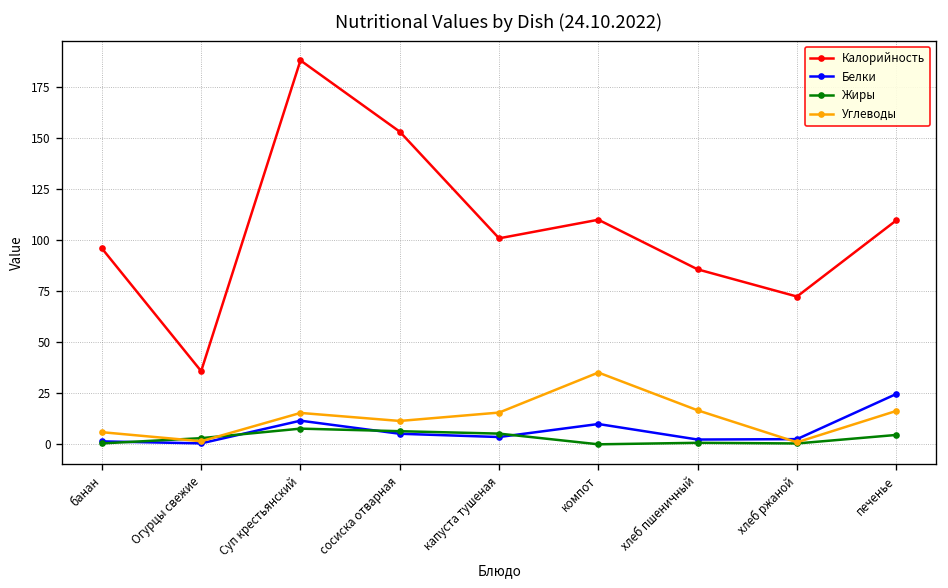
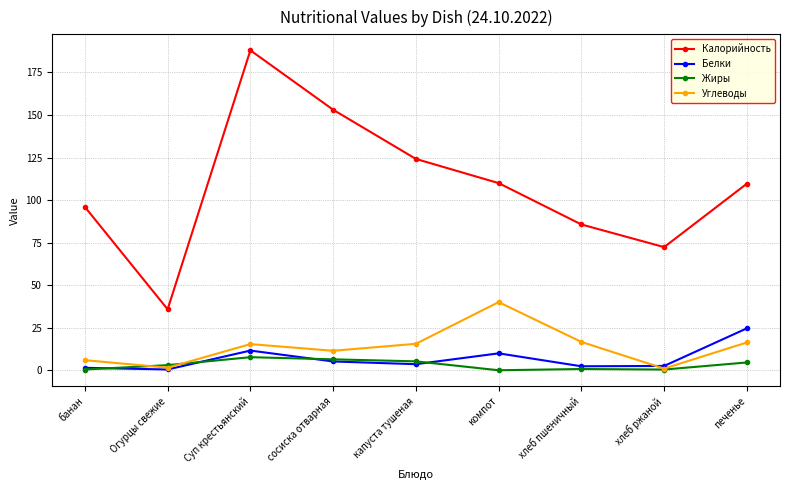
  {
    "Калорийность": {
      "банан": 96,
      "Огурцы свежие": 36,
      "Суп крестьянский": 188,
      "сосиска отварная": 153,
-     "капуста тушеная": 101,
+     "капуста тушеная": 124,
      "компот": 110,
      "хлеб пшеничный": 86,
      "хлеб ржаной": 72,
      "печенье": 110
    },
    "Белки": {
      "Суп крестьянский": 12,
      "капуста тушеная": 4,
      "компот": 10,
      "хлеб пшеничный": 2,
      "хлеб ржаной": 3,
      "печенье": 25
    },
    "Жиры": {
      "Огурцы свежие": 3,
      "Суп крестьянский": 8,
      "капуста тушеная": 5,
      "компот": 0,
      "хлеб пшеничный": 1,
      "печенье": 5
    },
    "Углеводы": {
      "банан": 6,
      "Суп крестьянский": 15,
      "сосиска отварная": 12,
      "капуста тушеная": 16,
-     "компот": 35,
+     "компот": 40,
      "хлеб пшеничный": 17,
      "печенье": 16
    }
  }
